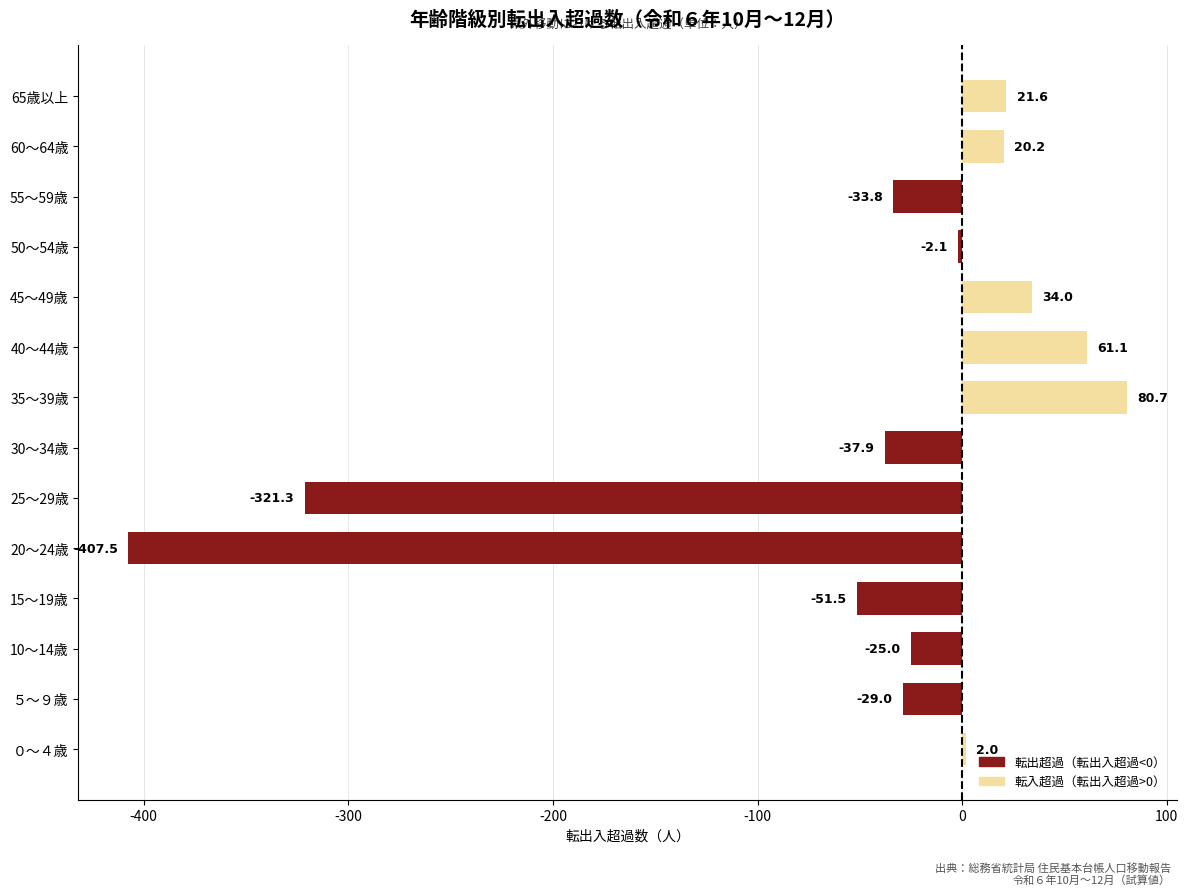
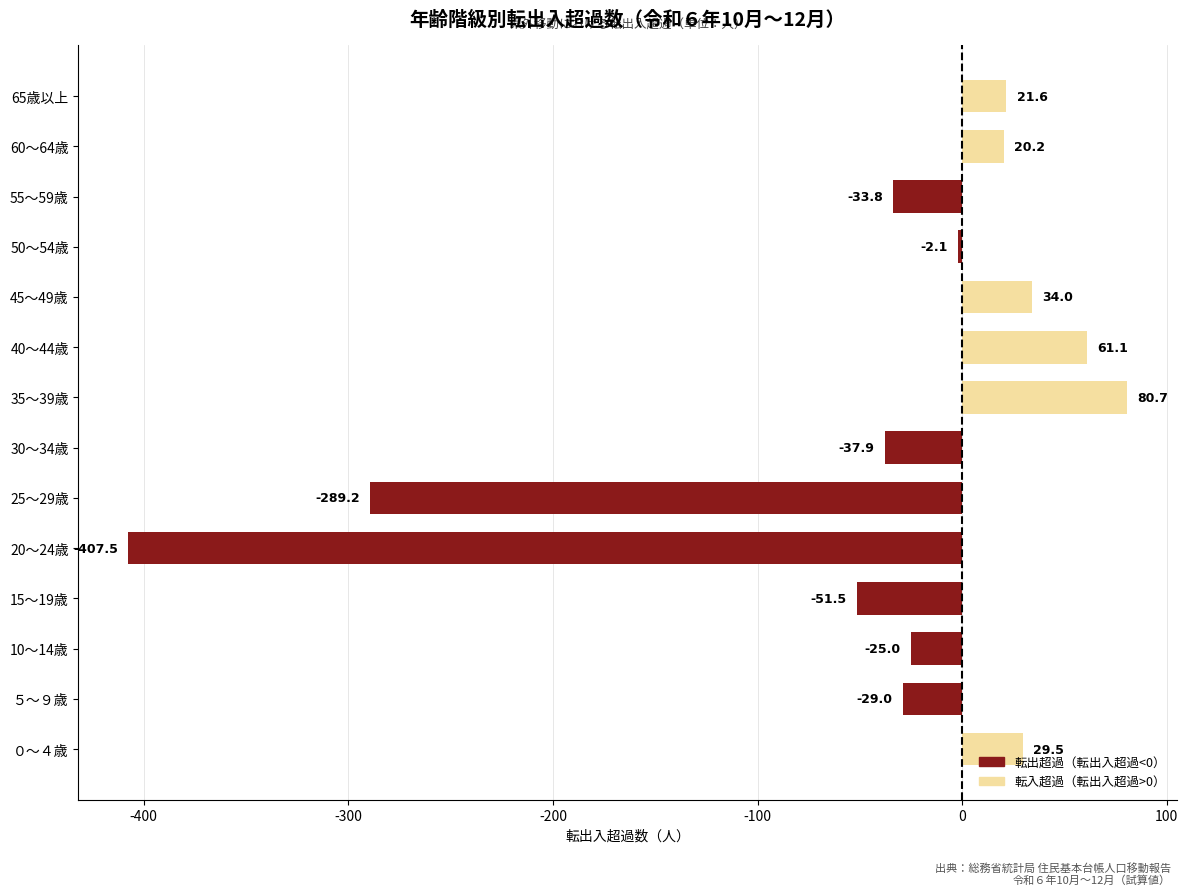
  {
    "65歳以上": 21.6,
    "60～64歳": 20.2,
    "55～59歳": -33.8,
    "50～54歳": -2.1,
    "45～49歳": 34.0,
    "40～44歳": 61.1,
    "35～39歳": 80.7,
    "30～34歳": -37.9,
-   "25～29歳": -321.3,
+   "25～29歳": -289.2,
    "20～24歳": -407.5,
    "15～19歳": -51.5,
    "10～14歳": -25.0,
    "５～９歳": -29.0,
-   "０～４歳": 2.0
+   "０～４歳": 29.5
  }
